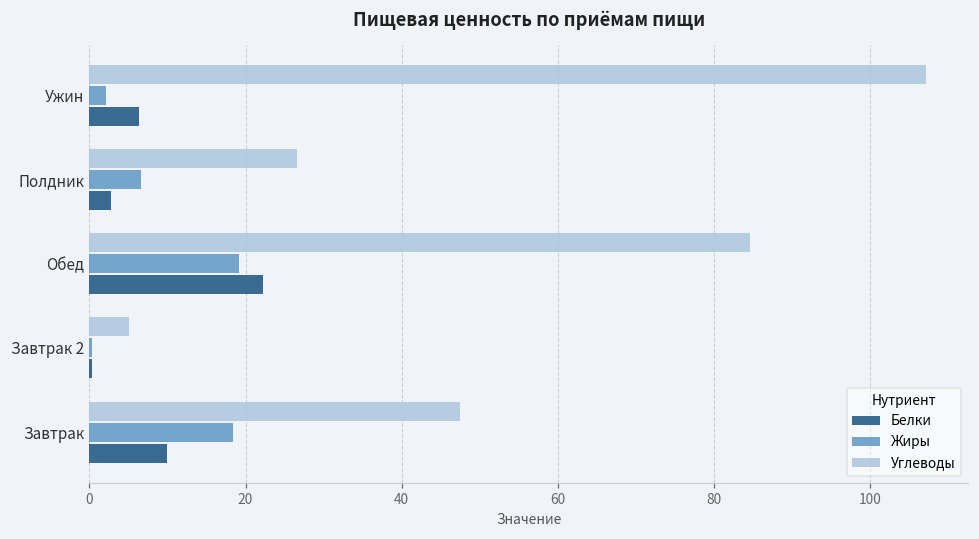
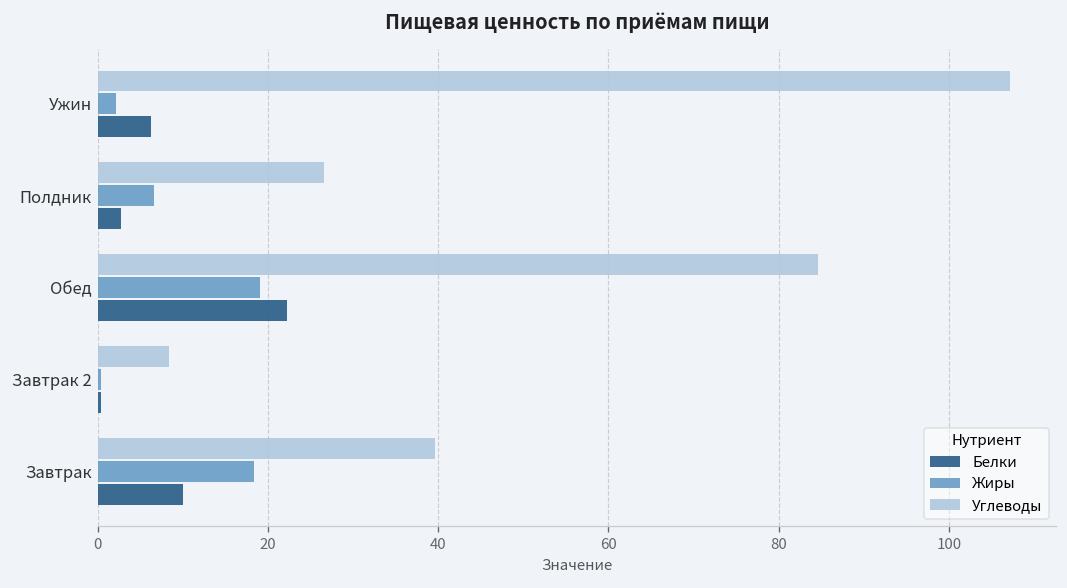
  {
    "Белки": {
      "Ужин": 6,
      "Полдник": 3,
      "Обед": 22,
      "Завтрак": 10
    },
    "Жиры": {
      "Ужин": 2,
      "Полдник": 7,
      "Обед": 19,
      "Завтрак": 18
    },
    "Углеводы": {
      "Ужин": 107,
      "Полдник": 27,
      "Обед": 85,
-     "Завтрак 2": 5,
-     "Завтрак": 47
+     "Завтрак 2": 8,
+     "Завтрак": 40
    }
  }
